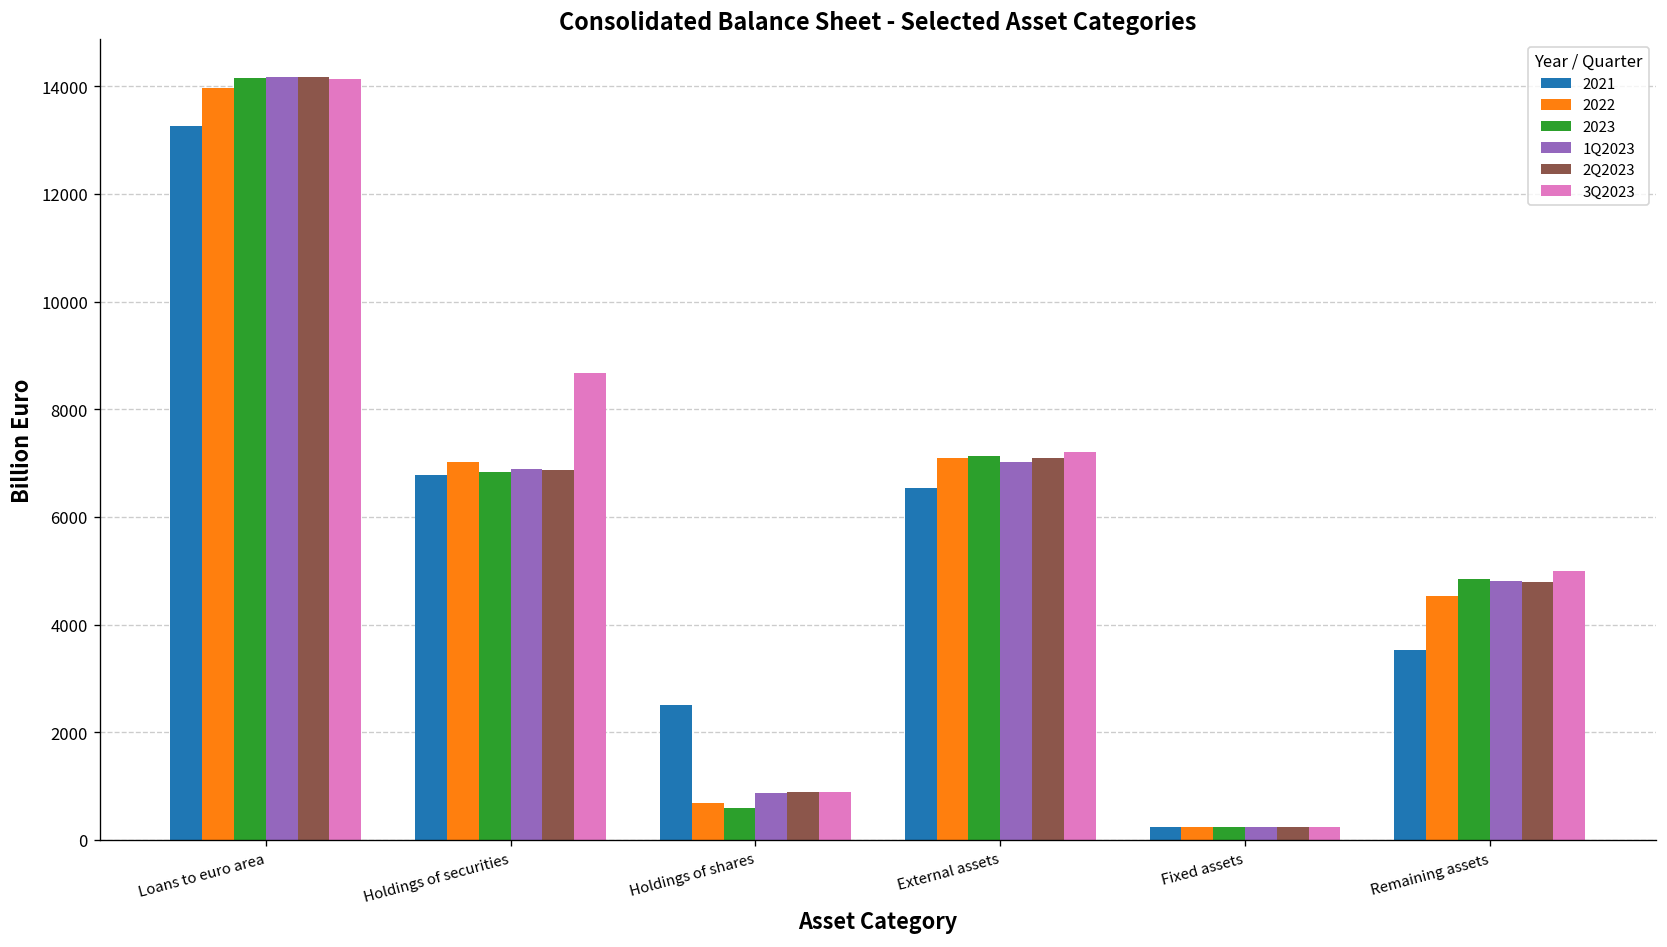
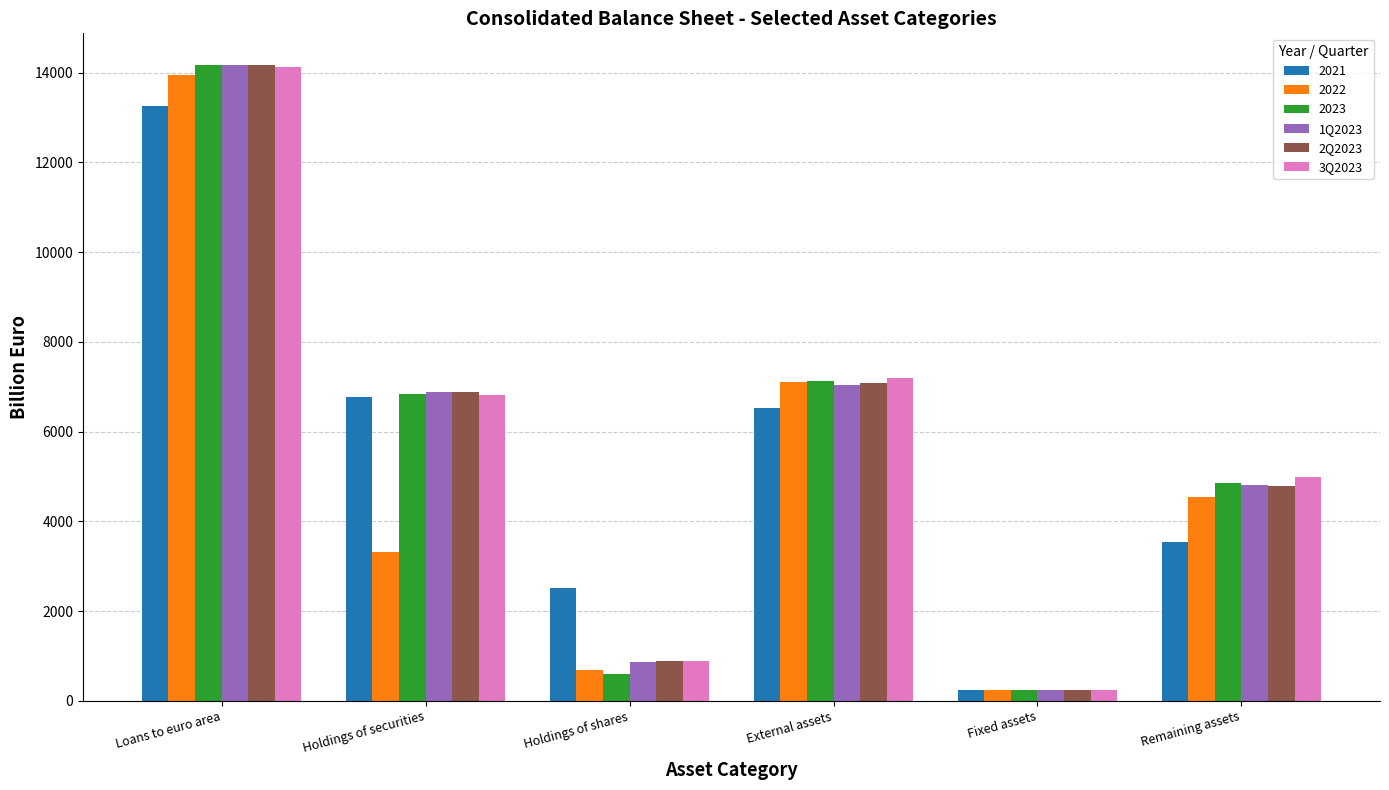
  {
    "2021": {
      "Loans to euro area": 13300,
      "Holdings of securities": 6800,
      "Holdings of shares": 2500,
      "External assets": 6500,
      "Fixed assets": 200,
      "Remaining assets": 3500
    },
    "2022": {
      "Loans to euro area": 14000,
-     "Holdings of securities": 7000,
+     "Holdings of securities": 3300,
      "Holdings of shares": 700,
      "External assets": 7100,
      "Fixed assets": 200,
      "Remaining assets": 4500
    },
    "2023": {
      "Loans to euro area": 14200,
      "Holdings of securities": 6800,
      "Holdings of shares": 600,
      "External assets": 7100,
      "Fixed assets": 200,
      "Remaining assets": 4800
    },
    "1Q2023": {
      "Loans to euro area": 14200,
      "Holdings of securities": 6900,
      "Holdings of shares": 900,
      "External assets": 7000,
      "Fixed assets": 200,
      "Remaining assets": 4800
    },
    "2Q2023": {
      "Loans to euro area": 14200,
      "Holdings of securities": 6900,
      "Holdings of shares": 900,
      "External assets": 7100,
      "Fixed assets": 200,
      "Remaining assets": 4800
    },
    "3Q2023": {
      "Loans to euro area": 14100,
-     "Holdings of securities": 8700,
+     "Holdings of securities": 6800,
      "Holdings of shares": 900,
      "External assets": 7200,
      "Fixed assets": 200,
      "Remaining assets": 5000
    }
  }
